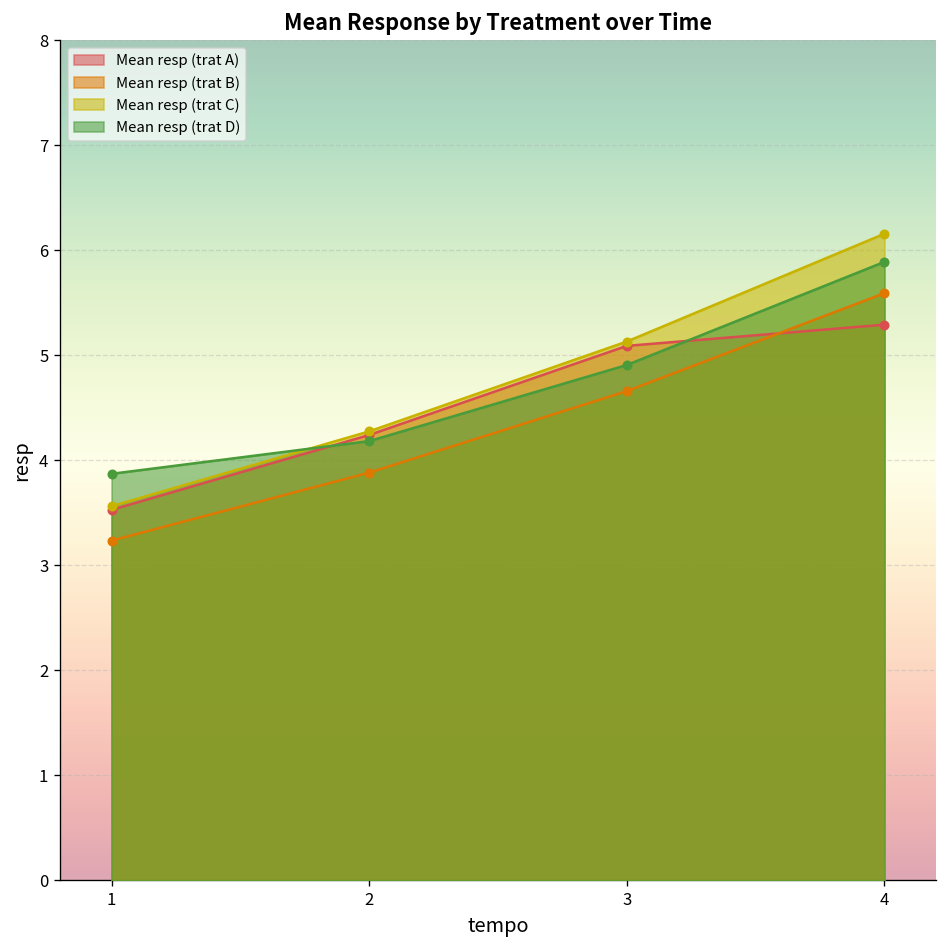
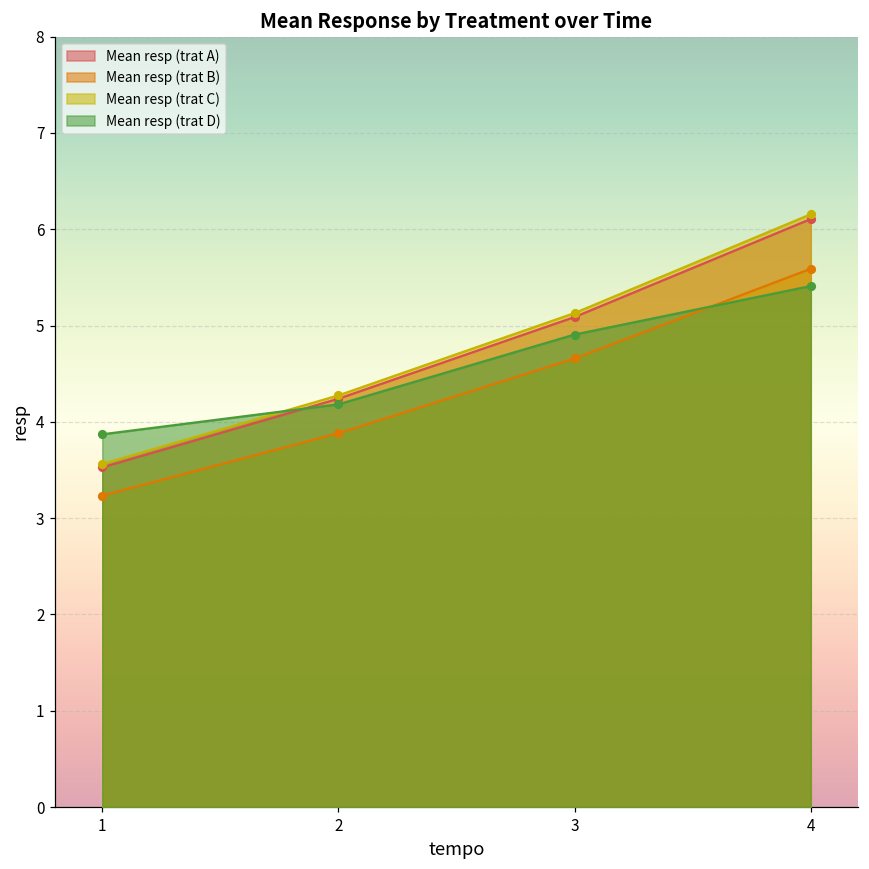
  {
    "Mean resp (trat A)": {
      "1": 3.5,
      "2": 4.2,
      "3": 5.1,
-     "4": 5.3
+     "4": 6.1
    },
    "Mean resp (trat D)": {
      "1": 3.9,
      "2": 4.2,
      "3": 4.9,
-     "4": 5.9
+     "4": 5.4
    }
  }
